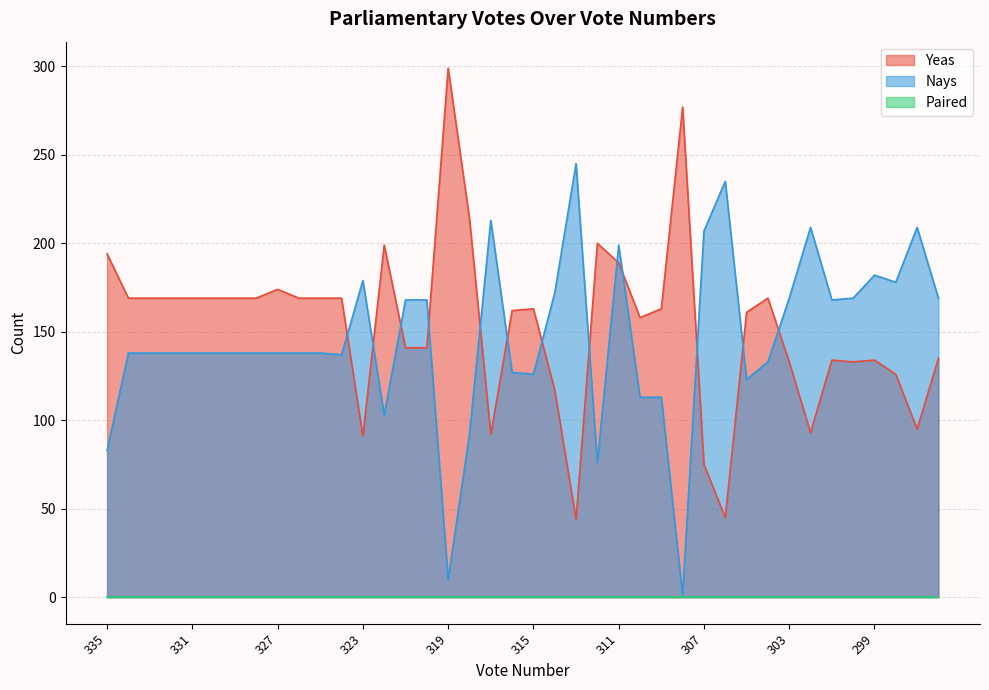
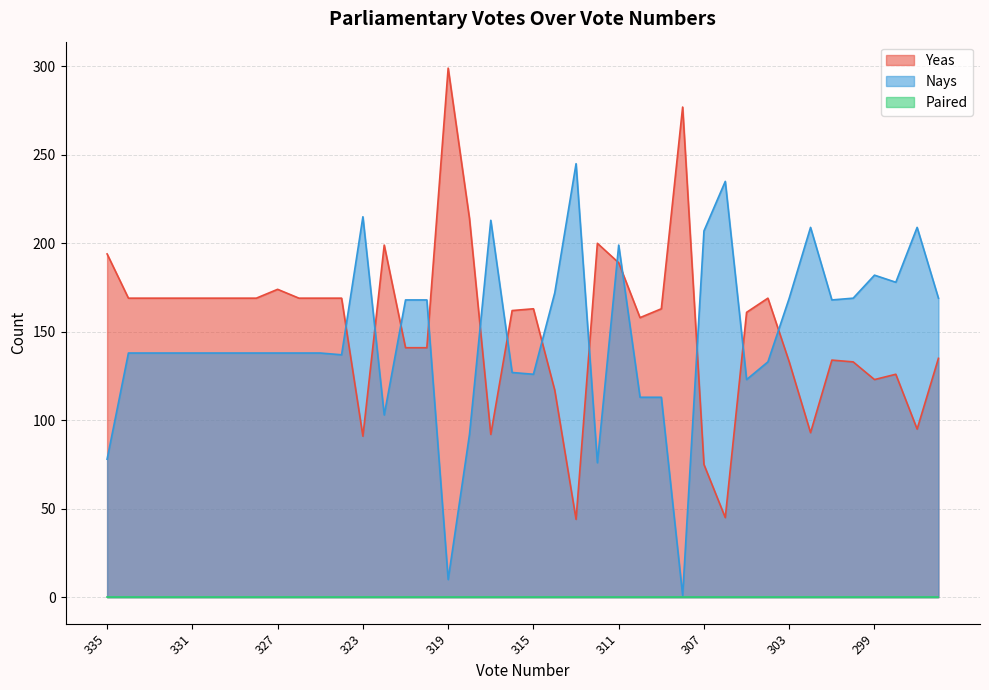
  {
    "Yeas": {
      "335": 194,
      "331": 169,
      "327": 174,
      "323": 91,
      "319": 299,
      "315": 163,
      "311": 189,
      "307": 75,
      "303": 133,
-     "299": 134
+     "299": 123
    },
    "Nays": {
-     "335": 83,
+     "335": 78,
      "331": 138,
      "327": 138,
-     "323": 179,
+     "323": 215,
      "319": 10,
      "315": 126,
      "311": 199,
      "307": 207,
      "303": 169,
      "299": 182
    },
    "Paired": {
      "335": 0,
      "331": 0,
      "327": 0,
      "323": 0,
      "319": 0,
      "315": 0,
      "311": 0,
      "307": 0,
      "303": 0,
      "299": 0
    }
  }
